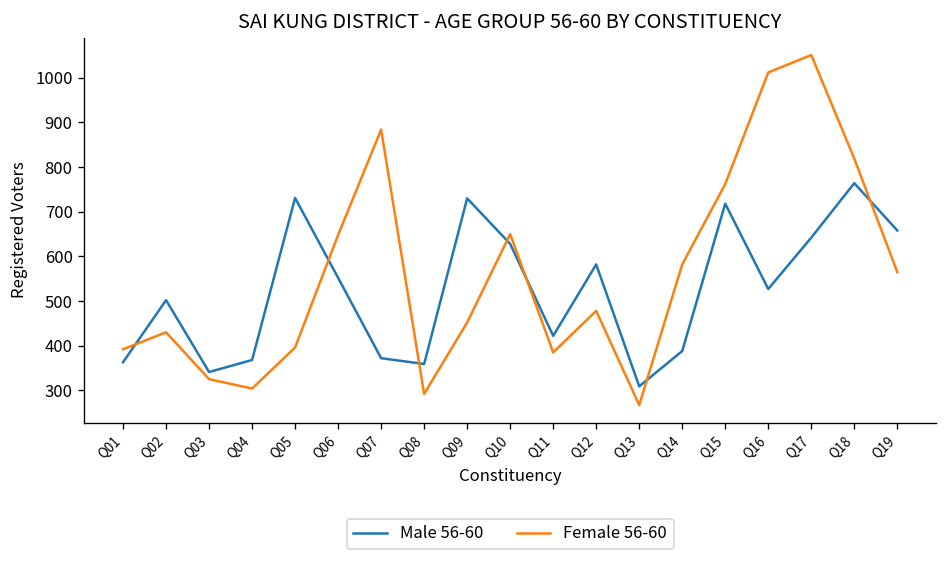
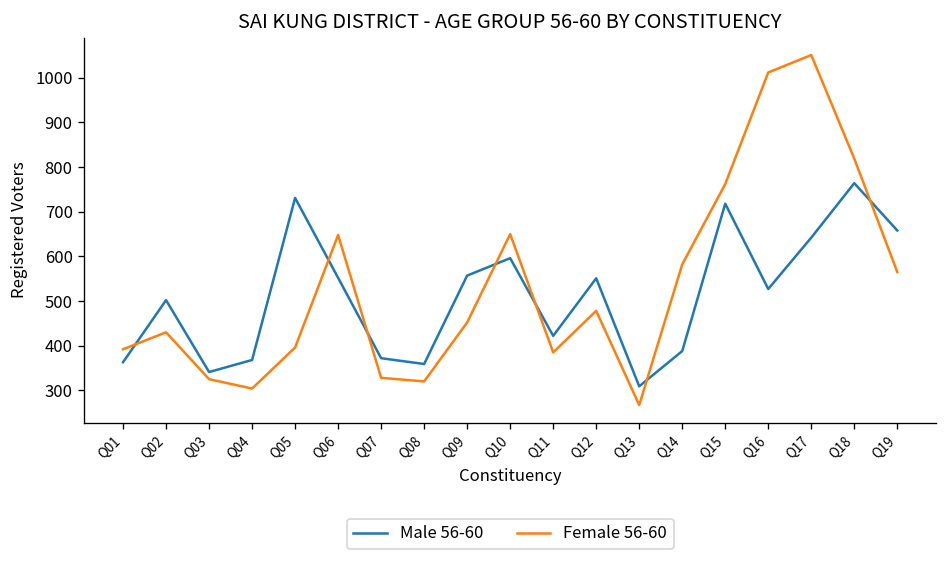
  {
    "Male 56-60": {
      "Q01": 360,
      "Q02": 500,
      "Q03": 340,
      "Q04": 370,
      "Q05": 730,
      "Q06": 550,
      "Q07": 370,
      "Q08": 360,
-     "Q09": 730,
-     "Q10": 630,
+     "Q09": 560,
+     "Q10": 600,
      "Q11": 420,
-     "Q12": 580,
+     "Q12": 550,
      "Q13": 310,
      "Q14": 390,
      "Q15": 720,
      "Q16": 530,
      "Q17": 640,
      "Q18": 760,
      "Q19": 660
    },
    "Female 56-60": {
      "Q01": 390,
      "Q02": 430,
      "Q03": 330,
      "Q04": 300,
      "Q05": 400,
      "Q06": 650,
-     "Q07": 880,
-     "Q08": 290,
+     "Q07": 330,
+     "Q08": 320,
      "Q09": 450,
      "Q10": 650,
      "Q11": 390,
      "Q12": 480,
      "Q13": 270,
      "Q14": 580,
      "Q15": 760,
      "Q16": 1010,
      "Q17": 1050,
      "Q18": 820,
      "Q19": 570
    }
  }
